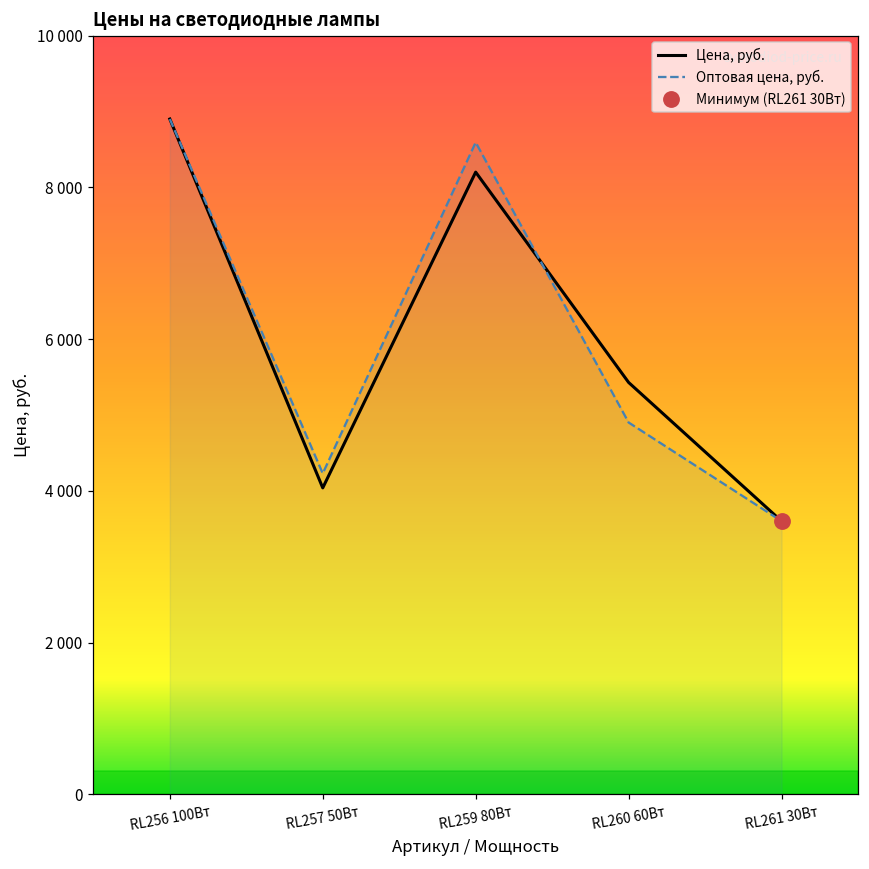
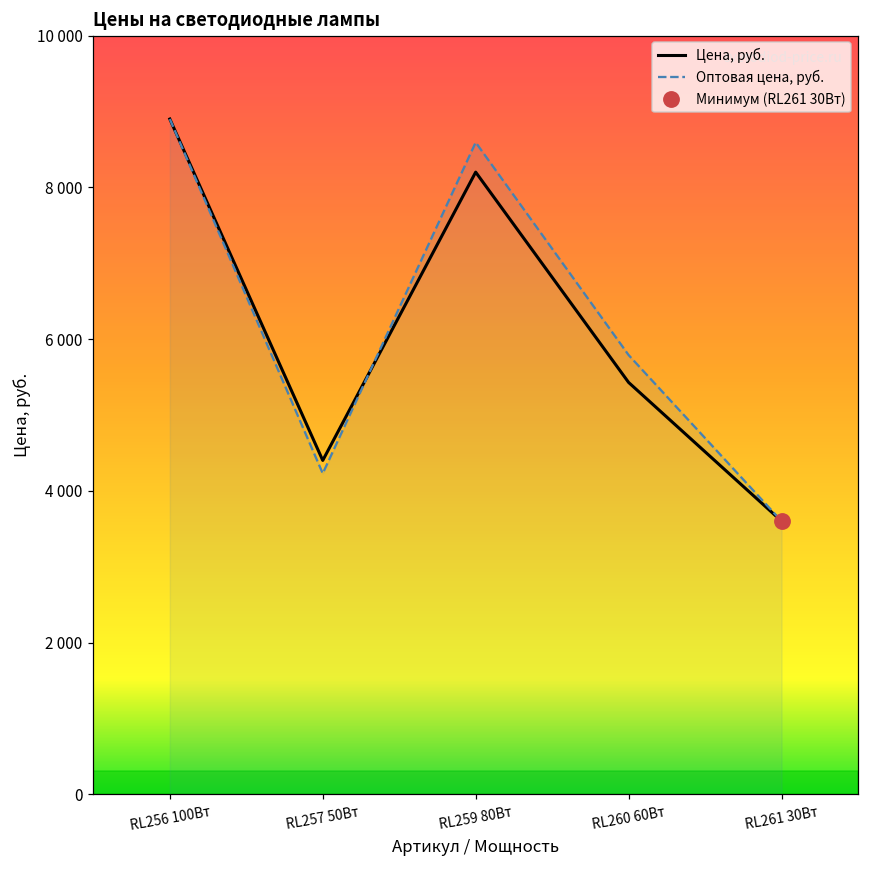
  {
    "Цена, руб.": {
-     "RL257 50Вт": 4000,
+     "RL257 50Вт": 4400,
      "RL259 80Вт": 8200,
      "RL260 60Вт": 5400
    },
    "Оптовая цена, руб.": {
      "RL257 50Вт": 4200,
      "RL259 80Вт": 8600,
-     "RL260 60Вт": 4900
+     "RL260 60Вт": 5800
    }
  }
